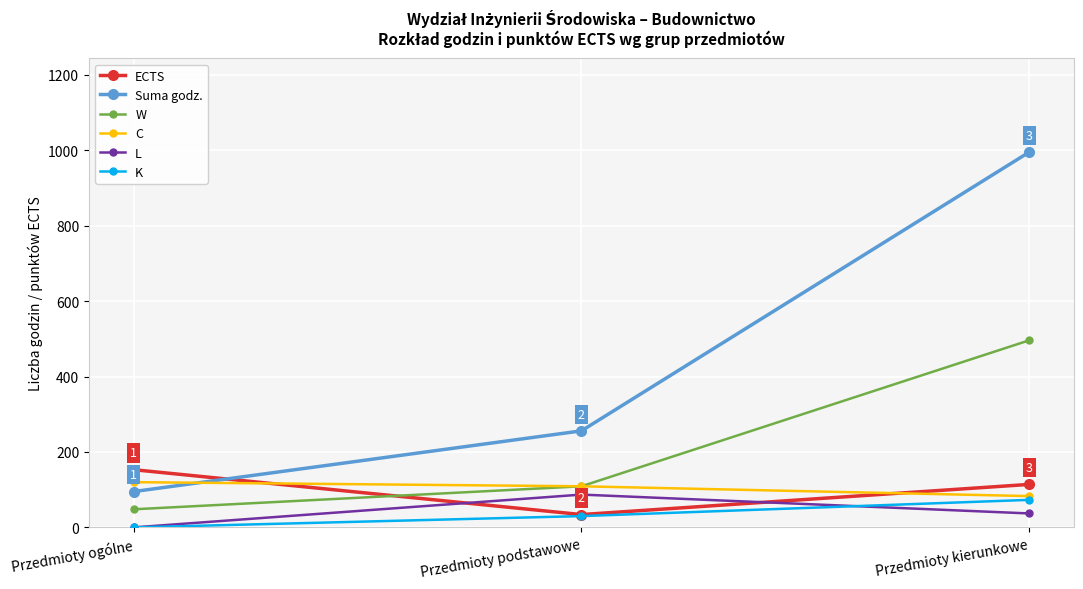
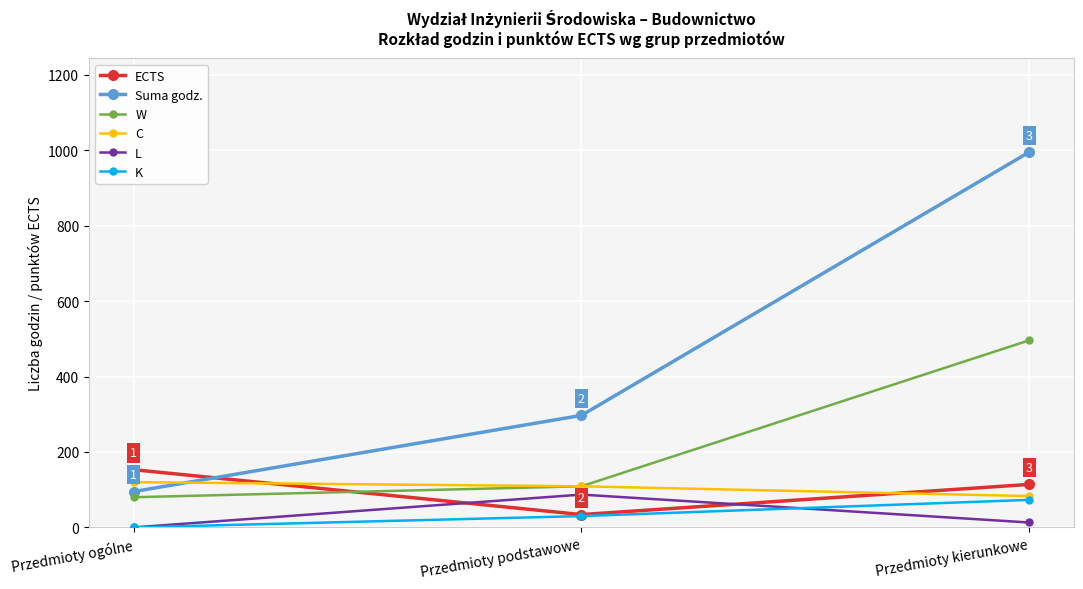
  {
    "Suma godz.": {
      "Przedmioty ogólne": 100,
-     "Przedmioty podstawowe": 260
+     "Przedmioty podstawowe": 300
    },
    "W": {
-     "Przedmioty ogólne": 50,
+     "Przedmioty ogólne": 80,
      "Przedmioty kierunkowe": 500
    },
    "C": {
      "Przedmioty kierunkowe": 80
    },
    "L": {
-     "Przedmioty kierunkowe": 40
+     "Przedmioty kierunkowe": 10
    },
    "K": {
      "Przedmioty kierunkowe": 70
    }
  }
